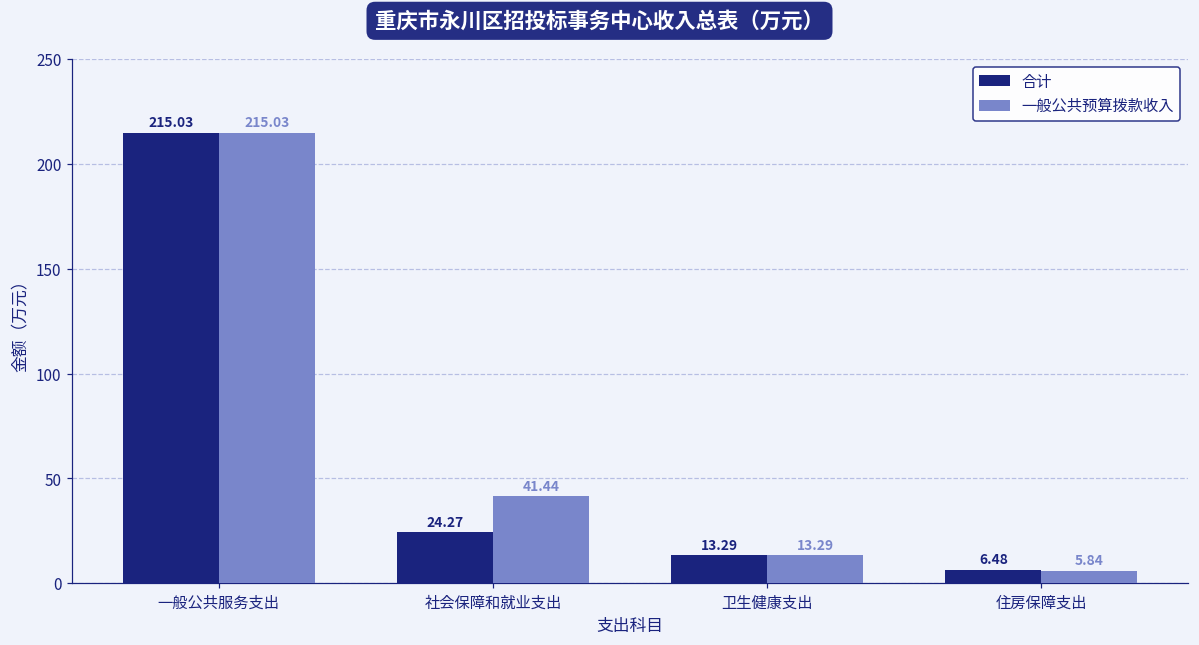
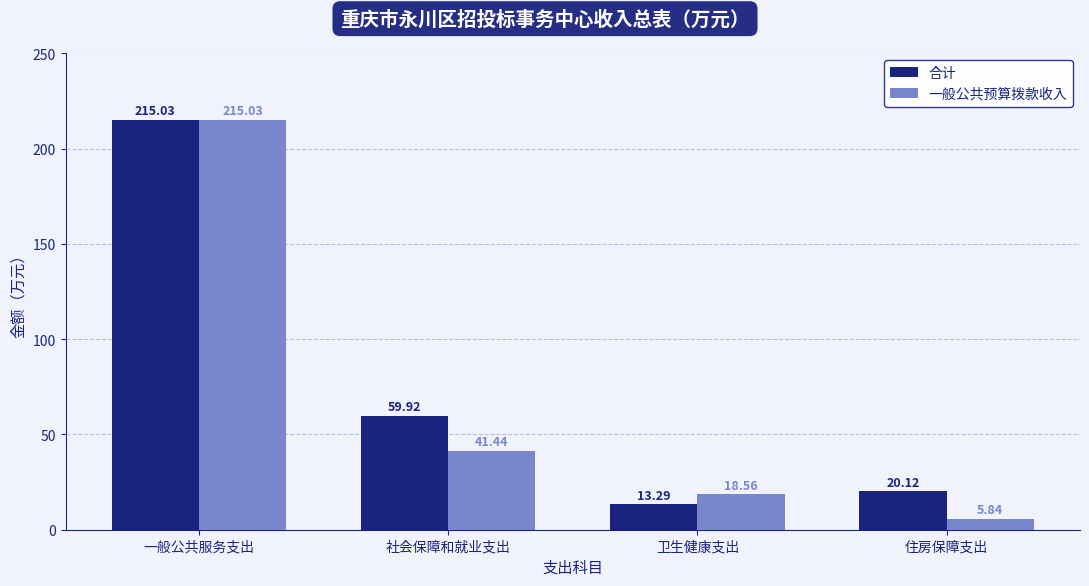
  {
    "合计": {
      "一般公共服务支出": 215.03,
-     "社会保障和就业支出": 24.27,
+     "社会保障和就业支出": 59.92,
      "卫生健康支出": 13.29,
-     "住房保障支出": 6.48
+     "住房保障支出": 20.12
    },
    "一般公共预算拨款收入": {
      "一般公共服务支出": 215.03,
      "社会保障和就业支出": 41.44,
-     "卫生健康支出": 13.29,
+     "卫生健康支出": 18.56,
      "住房保障支出": 5.84
    }
  }
